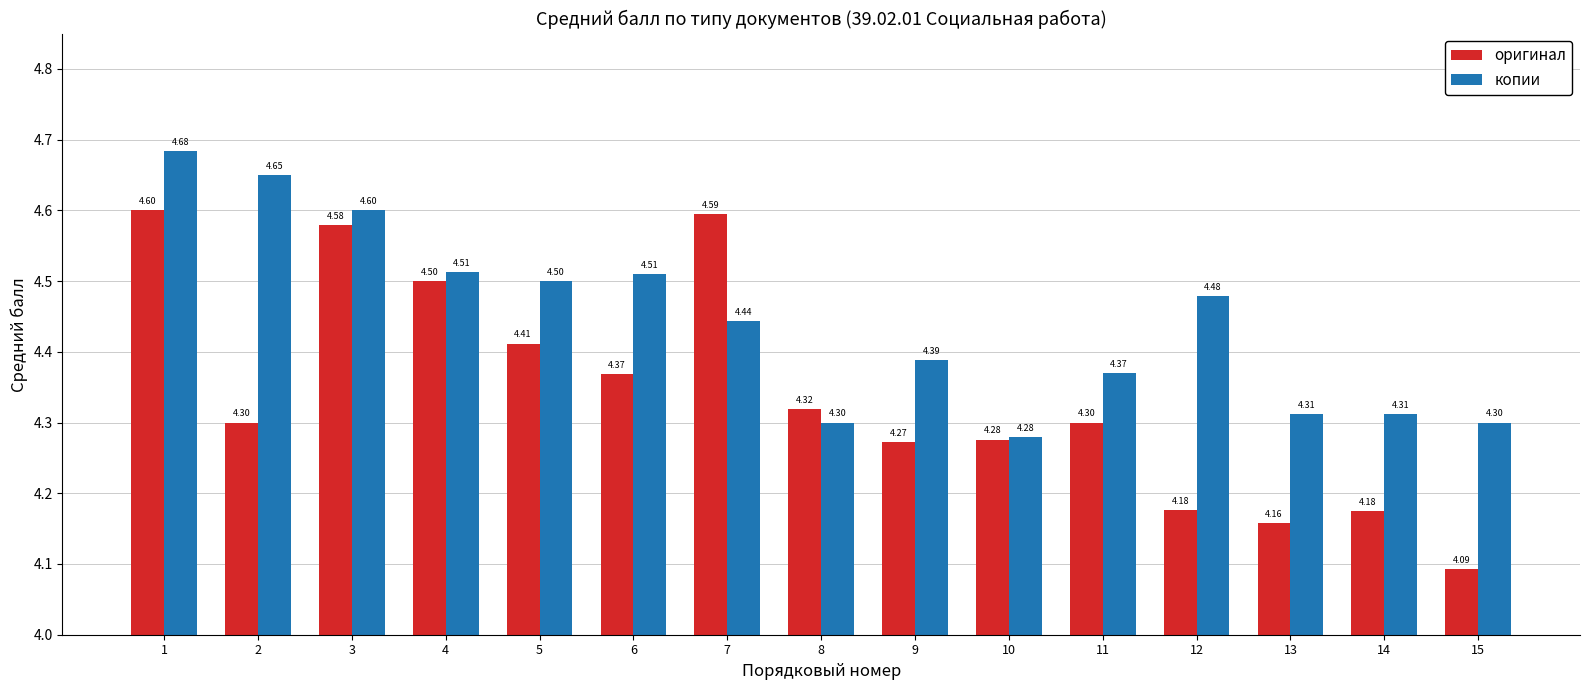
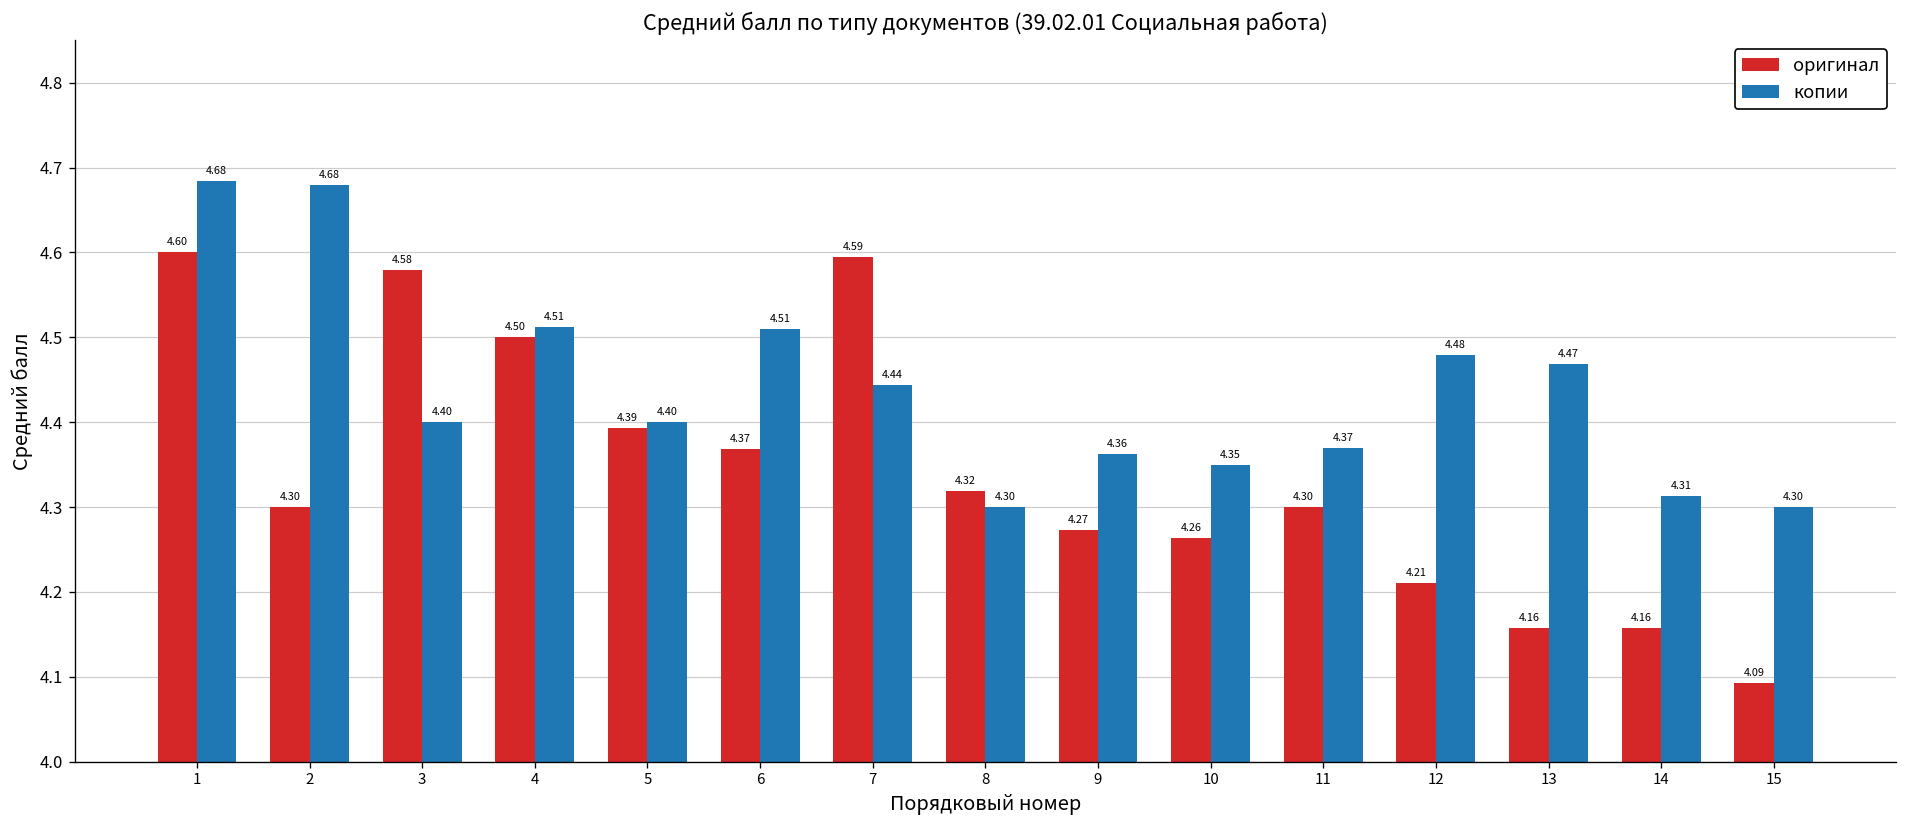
  {
    "оригинал": {
      "1": 4.60,
      "2": 4.30,
      "3": 4.58,
      "4": 4.50,
-     "5": 4.41,
+     "5": 4.39,
      "6": 4.37,
      "7": 4.59,
      "8": 4.32,
      "9": 4.27,
-     "10": 4.28,
+     "10": 4.26,
      "11": 4.30,
-     "12": 4.18,
+     "12": 4.21,
      "13": 4.16,
-     "14": 4.18,
+     "14": 4.16,
      "15": 4.09
    },
    "копии": {
      "1": 4.68,
-     "2": 4.65,
-     "3": 4.60,
+     "2": 4.68,
+     "3": 4.40,
      "4": 4.51,
-     "5": 4.50,
+     "5": 4.40,
      "6": 4.51,
      "7": 4.44,
      "8": 4.30,
-     "9": 4.39,
-     "10": 4.28,
+     "9": 4.36,
+     "10": 4.35,
      "11": 4.37,
      "12": 4.48,
-     "13": 4.31,
+     "13": 4.47,
      "14": 4.31,
      "15": 4.30
    }
  }
